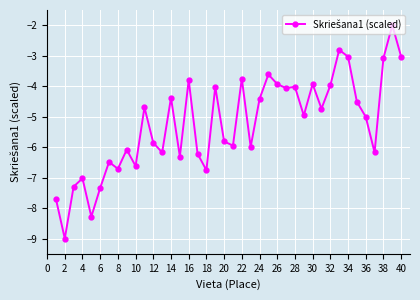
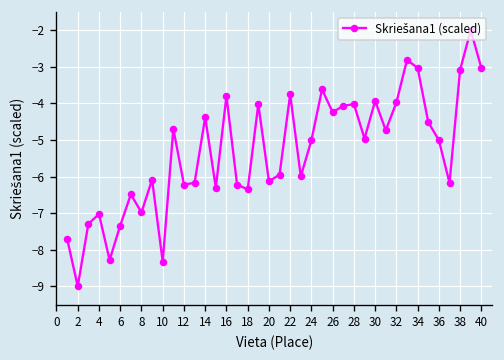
  {
    "2": -9.0,
    "4": -7.0,
    "6": -7.3,
-   "8": -6.7,
-   "10": -6.6,
-   "12": -5.9,
+   "8": -7.0,
+   "10": -8.3,
+   "12": -6.2,
    "14": -4.4,
    "16": -3.8,
-   "18": -6.8,
-   "20": -5.8,
+   "18": -6.4,
+   "20": -6.1,
    "22": -3.8,
-   "24": -4.4,
-   "26": -3.9,
+   "24": -5.0,
+   "26": -4.2,
    "28": -4.0,
    "30": -3.9,
    "32": -4.0,
    "34": -3.0,
    "36": -5.0,
    "38": -3.1,
    "40": -3.0
  }
